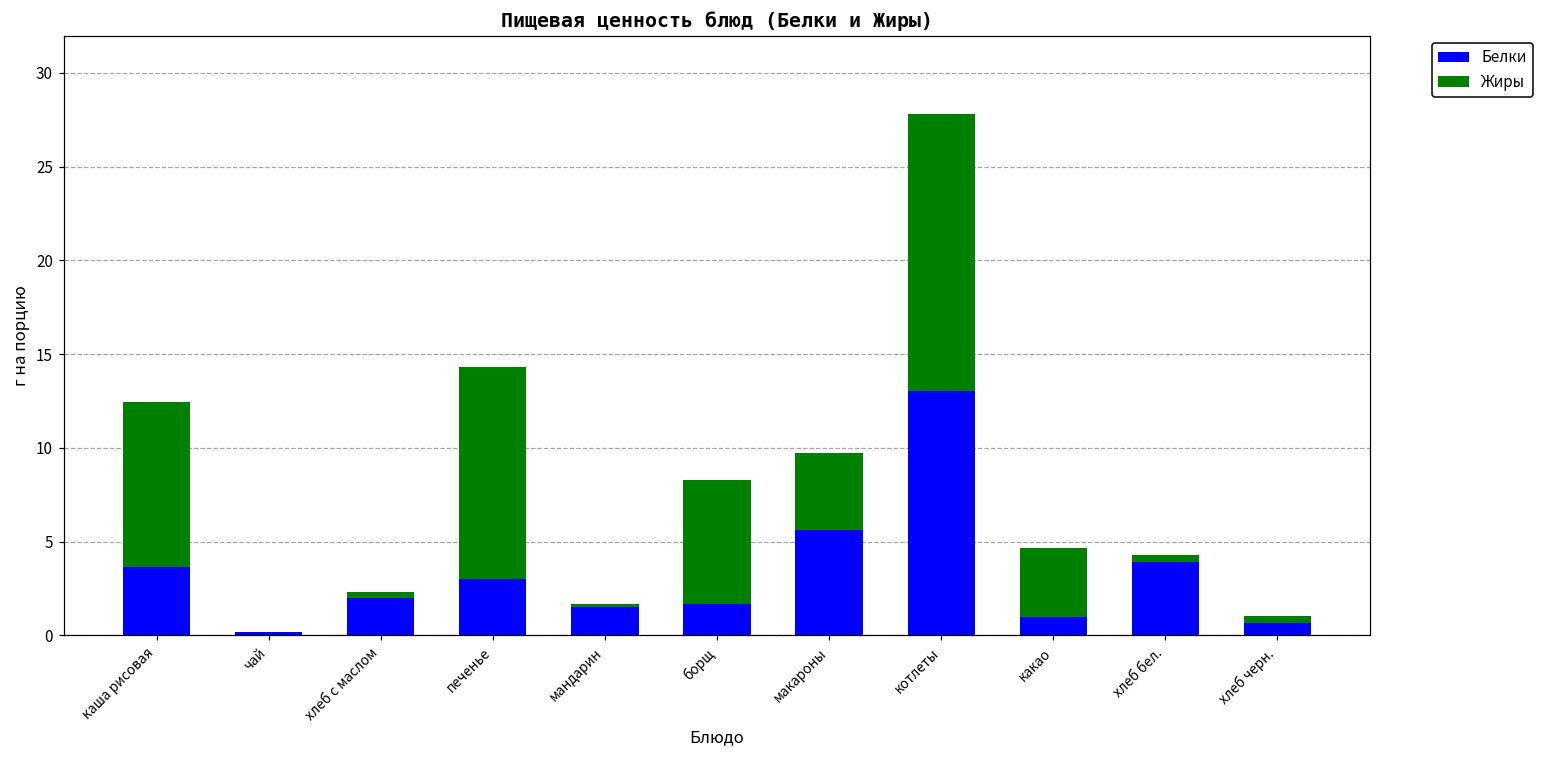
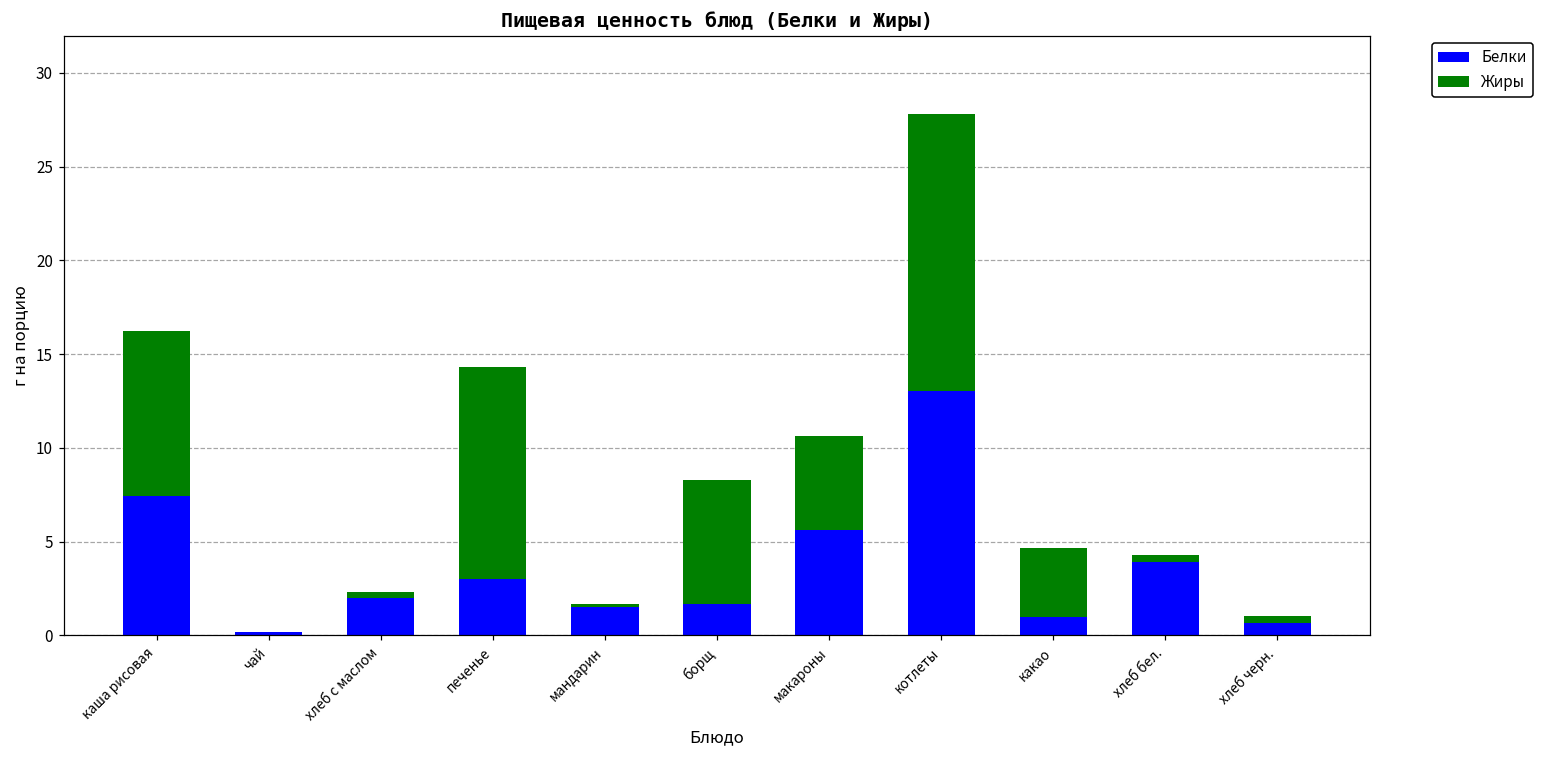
  {
    "Белки": {
-     "каша рисовая": 3.7,
+     "каша рисовая": 7.4,
      "чай": 0.2,
      "хлеб с маслом": 2.0,
      "печенье": 3.0,
      "мандарин": 1.5,
      "борщ": 1.7,
      "макароны": 5.6,
      "котлеты": 13.1,
      "какао": 1.0,
      "хлеб бел.": 3.9,
      "хлеб черн.": 0.7
    },
    "Жиры": {
      "каша рисовая": 8.8,
      "чай": 0.0,
      "хлеб с маслом": 0.4,
      "печенье": 11.3,
      "мандарин": 0.2,
      "борщ": 6.6,
-     "макароны": 4.1,
+     "макароны": 5.0,
      "котлеты": 14.8,
      "какао": 3.7,
      "хлеб бел.": 0.4,
      "хлеб черн.": 0.4
    }
  }
